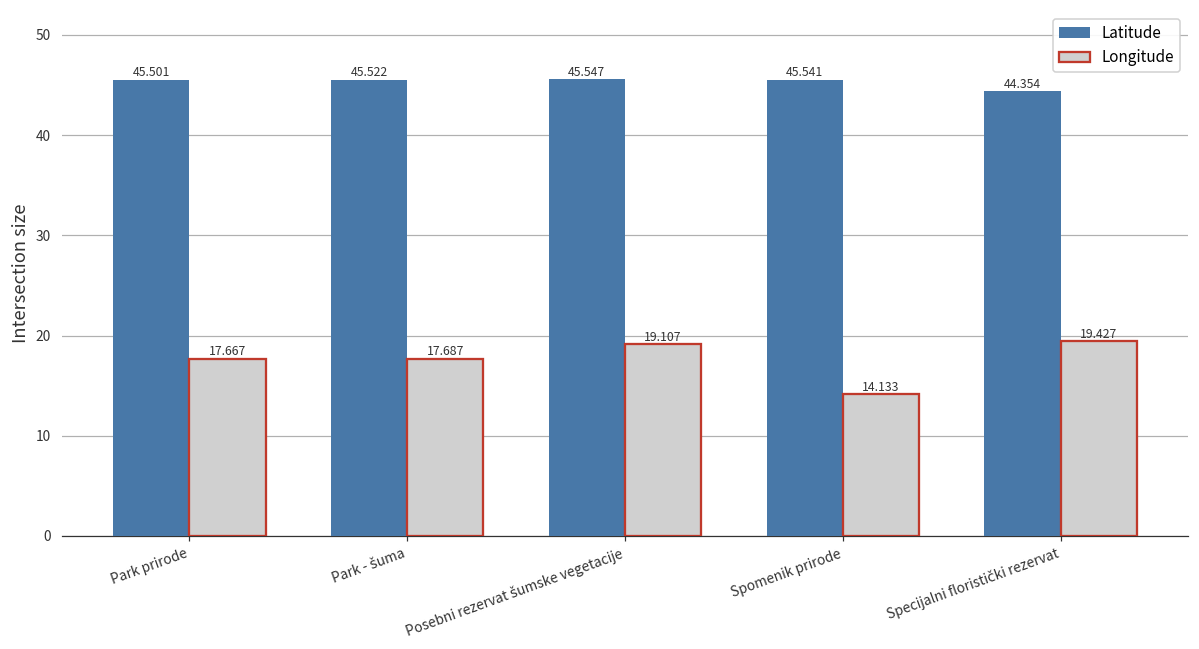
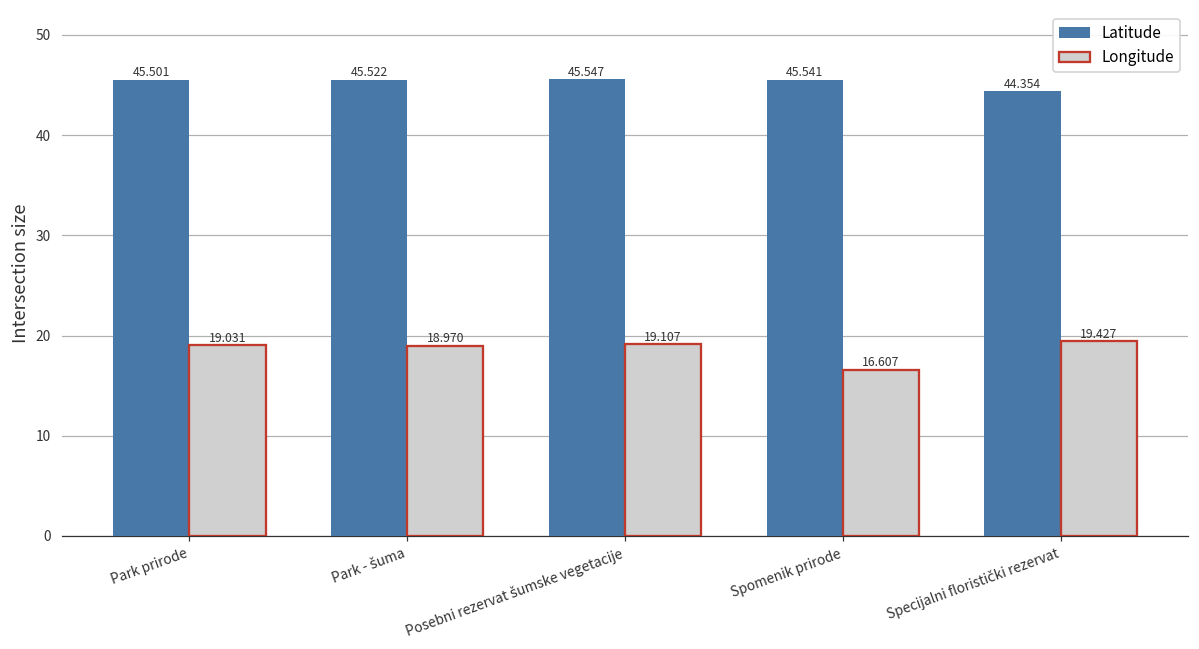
  {
    "Latitude": {
      "Park prirode": 45.501,
      "Park - šuma": 45.522,
      "Posebni rezervat šumske vegetacije": 45.547,
      "Spomenik prirode": 45.541,
      "Specijalni floristički rezervat": 44.354
    },
    "Longitude": {
-     "Park prirode": 17.667,
-     "Park - šuma": 17.687,
+     "Park prirode": 19.031,
+     "Park - šuma": 18.970,
      "Posebni rezervat šumske vegetacije": 19.107,
-     "Spomenik prirode": 14.133,
+     "Spomenik prirode": 16.607,
      "Specijalni floristički rezervat": 19.427
    }
  }
